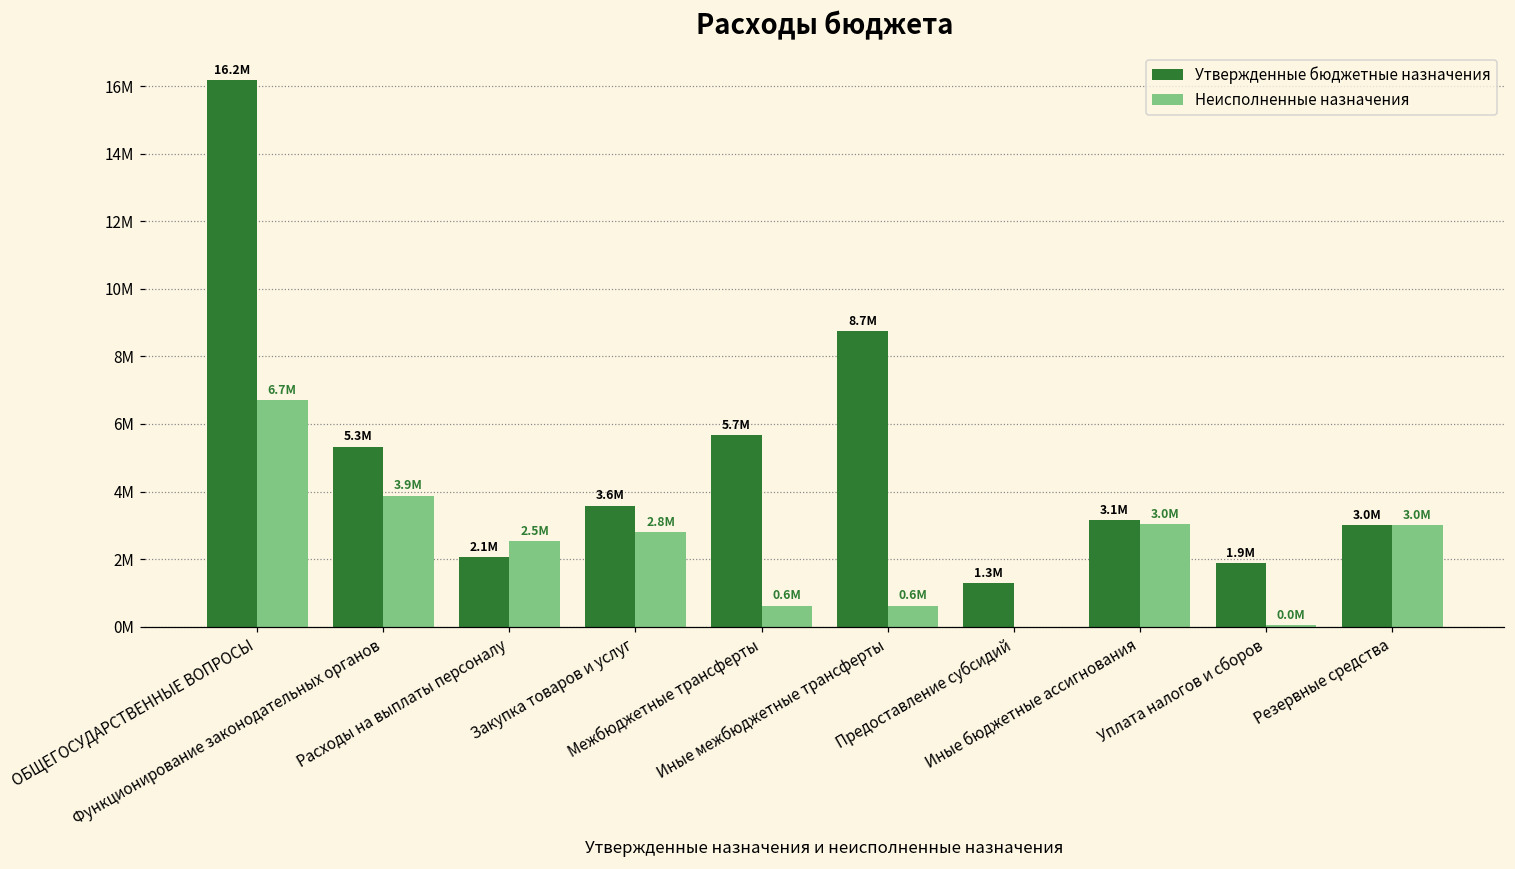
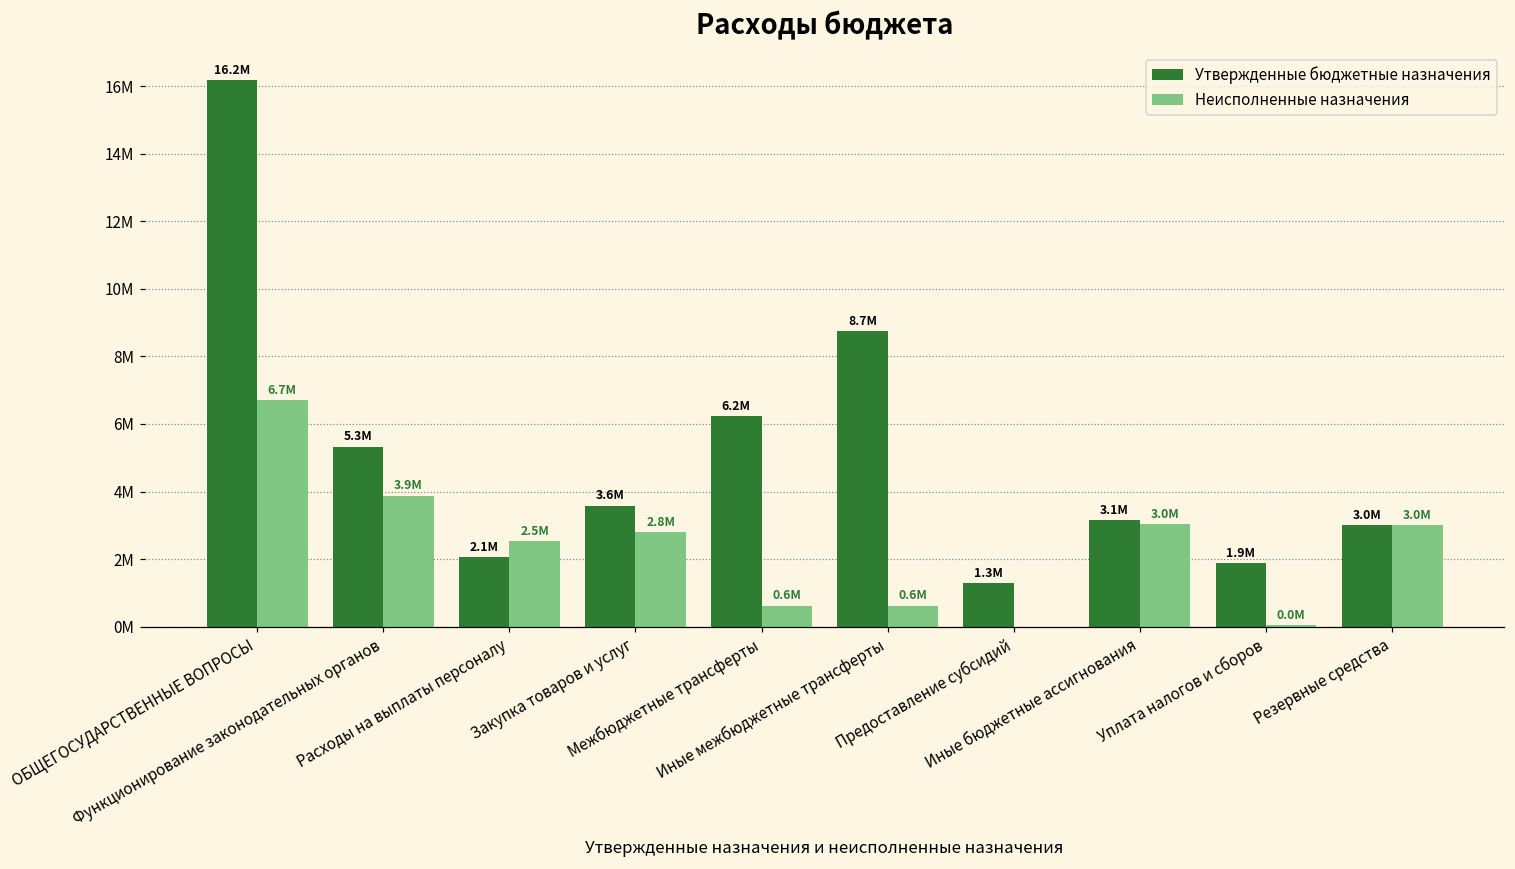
  {
    "Утвержденные бюджетные назначения": {
      "ОБЩЕГОСУДАРСТВЕННЫЕ ВОПРОСЫ": "16.2M",
      "Функционирование законодательных органов": "5.3M",
      "Расходы на выплаты персоналу": "2.1M",
      "Закупка товаров и услуг": "3.6M",
-     "Межбюджетные трансферты": "5.7M",
+     "Межбюджетные трансферты": "6.2M",
      "Иные межбюджетные трансферты": "8.7M",
      "Предоставление субсидий": "1.3M",
      "Иные бюджетные ассигнования": "3.1M",
      "Уплата налогов и сборов": "1.9M",
      "Резервные средства": "3.0M"
    },
    "Неисполненные назначения": {
      "ОБЩЕГОСУДАРСТВЕННЫЕ ВОПРОСЫ": "6.7M",
      "Функционирование законодательных органов": "3.9M",
      "Расходы на выплаты персоналу": "2.5M",
      "Закупка товаров и услуг": "2.8M",
      "Межбюджетные трансферты": "0.6M",
      "Иные межбюджетные трансферты": "0.6M",
      "Иные бюджетные ассигнования": "3.0M",
      "Резервные средства": "3.0M"
    }
  }
